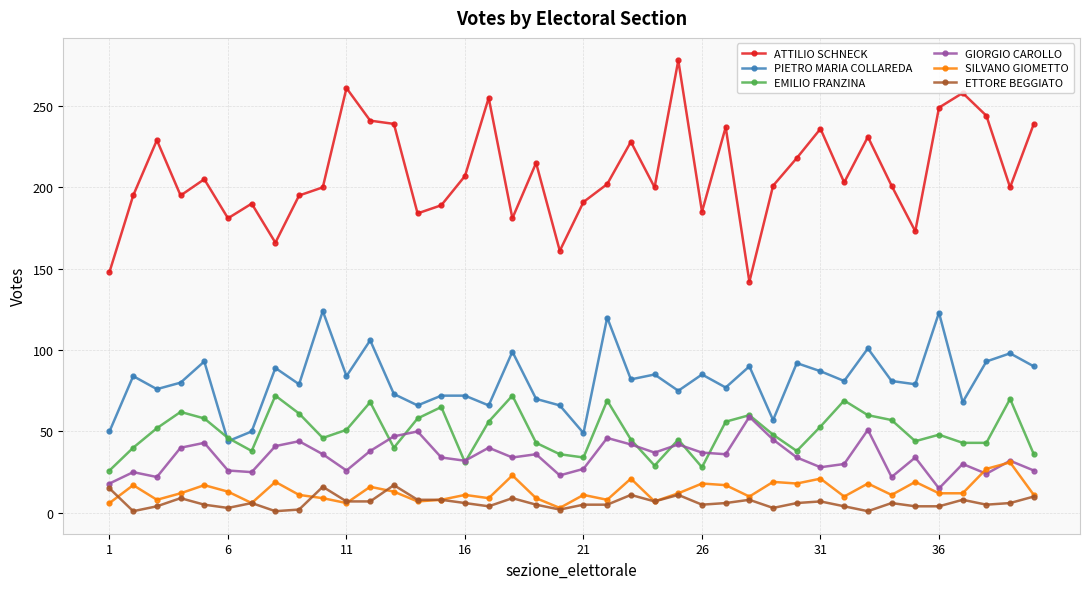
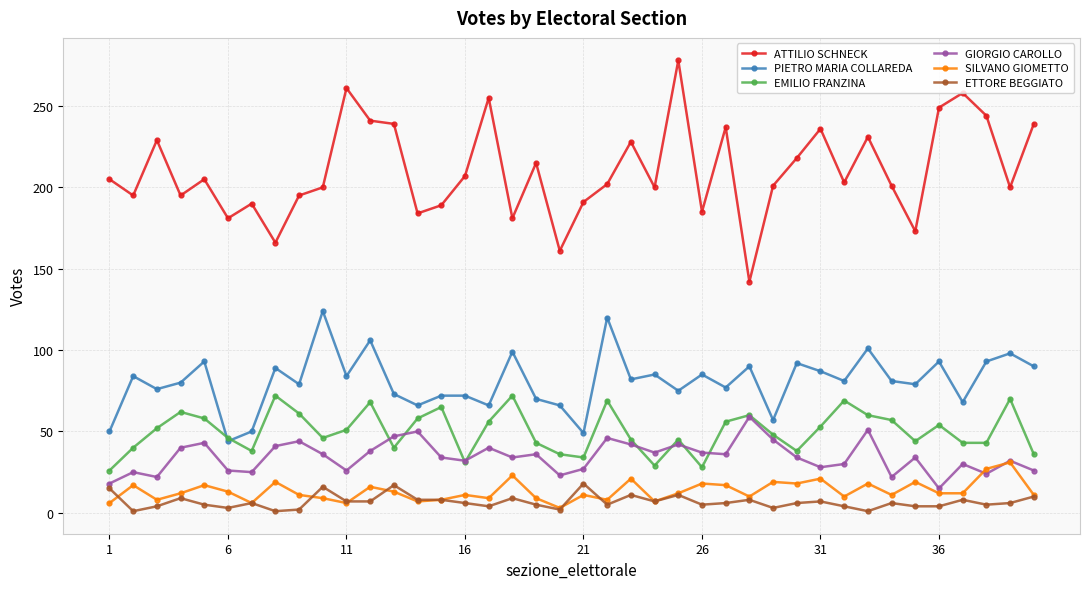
  {
    "ATTILIO SCHNECK": {
-     "1": 148,
+     "1": 205,
      "6": 181,
      "11": 261,
      "16": 207,
      "21": 191,
      "26": 185,
      "31": 236,
      "36": 249
    },
    "PIETRO MARIA COLLAREDA": {
      "1": 50,
      "6": 44,
      "11": 84,
      "16": 72,
      "21": 49,
      "26": 85,
      "31": 87,
-     "36": 123
+     "36": 93
    },
    "EMILIO FRANZINA": {
      "1": 26,
      "6": 46,
      "11": 51,
      "21": 34,
      "26": 28,
      "31": 53,
-     "36": 48
+     "36": 54
    },
    "GIORGIO CAROLLO": {
      "1": 18,
      "6": 26,
      "11": 26,
      "21": 27,
      "26": 37,
      "31": 28,
      "36": 15
    },
    "SILVANO GIOMETTO": {
      "1": 6,
      "6": 13,
      "16": 11,
      "21": 11,
      "26": 18,
      "31": 21,
      "36": 12
    },
    "ETTORE BEGGIATO": {
      "1": 15,
      "6": 3,
      "16": 6,
-     "21": 5,
+     "21": 18,
      "26": 5,
      "31": 7,
      "36": 4
    }
  }
